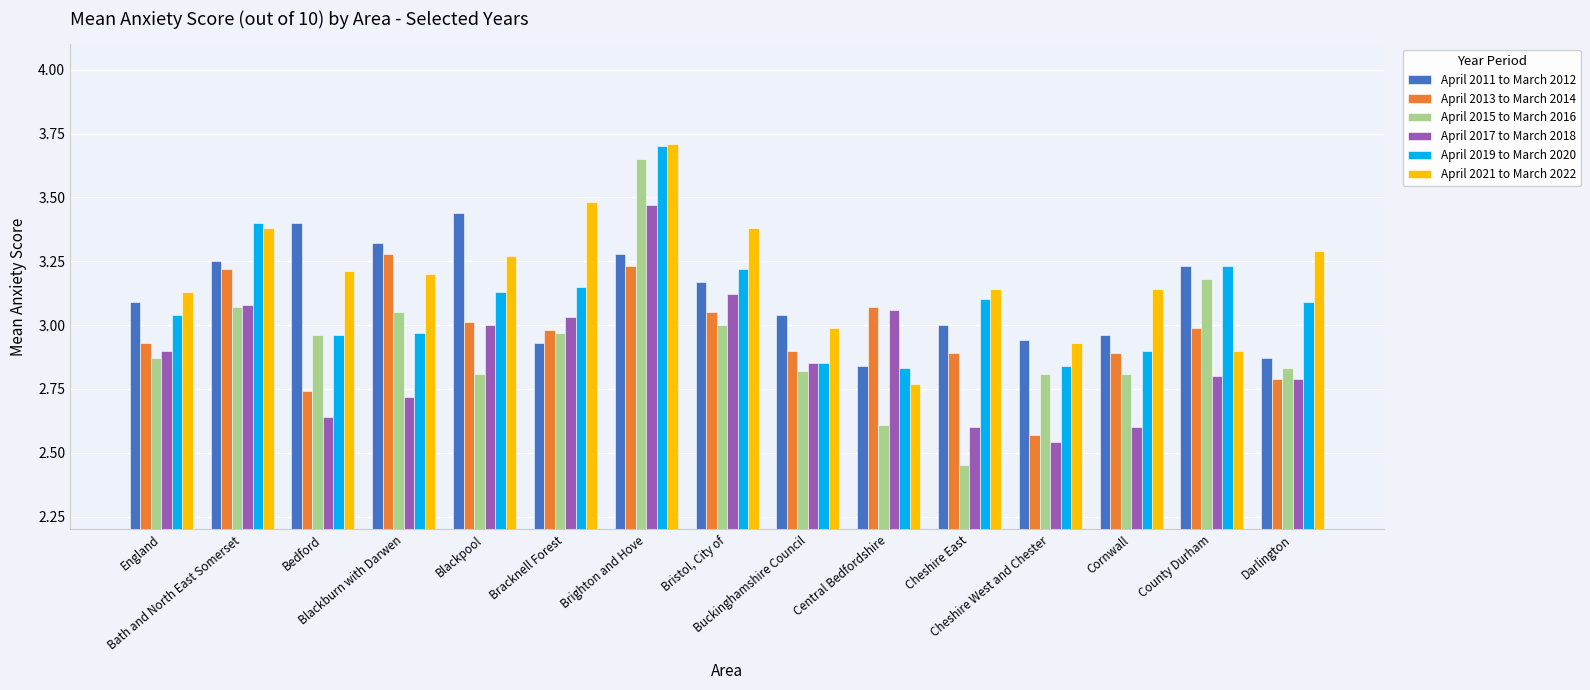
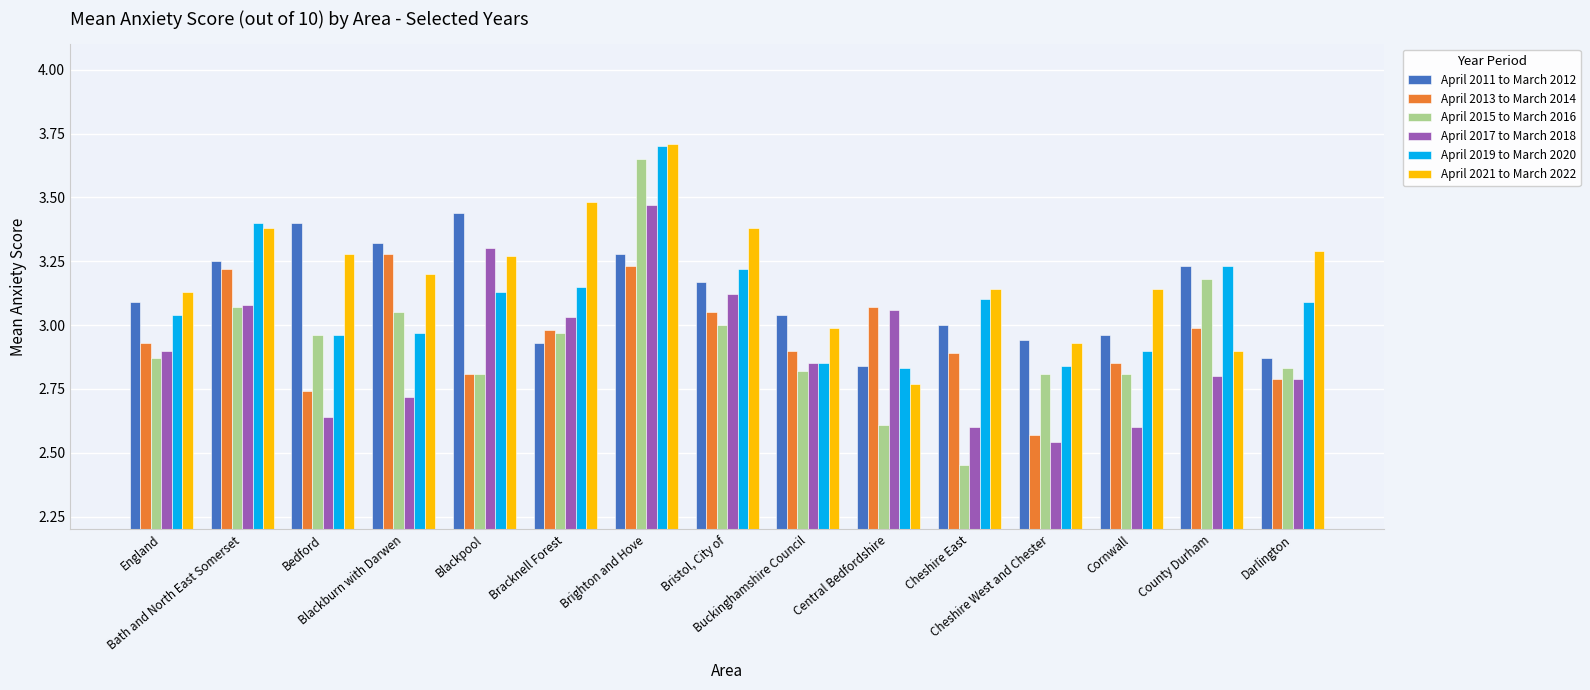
  {
    "April 2011 to March 2012": {
      "England": 3.09,
      "Bath and North East Somerset": 3.25,
      "Bedford": 3.40,
      "Blackburn with Darwen": 3.32,
      "Blackpool": 3.44,
      "Bracknell Forest": 2.93,
      "Brighton and Hove": 3.28,
      "Bristol, City of": 3.17,
      "Buckinghamshire Council": 3.04,
      "Central Bedfordshire": 2.84,
      "Cheshire East": 3.00,
      "Cheshire West and Chester": 2.94,
      "Cornwall": 2.96,
      "County Durham": 3.23,
      "Darlington": 2.87
    },
    "April 2013 to March 2014": {
      "England": 2.93,
      "Bath and North East Somerset": 3.22,
      "Bedford": 2.74,
      "Blackburn with Darwen": 3.28,
-     "Blackpool": 3.01,
+     "Blackpool": 2.81,
      "Bracknell Forest": 2.98,
      "Brighton and Hove": 3.23,
      "Bristol, City of": 3.05,
      "Buckinghamshire Council": 2.90,
      "Central Bedfordshire": 3.07,
      "Cheshire East": 2.89,
      "Cheshire West and Chester": 2.57,
-     "Cornwall": 2.89,
+     "Cornwall": 2.85,
      "County Durham": 2.99,
      "Darlington": 2.79
    },
    "April 2015 to March 2016": {
      "England": 2.87,
      "Bath and North East Somerset": 3.07,
      "Bedford": 2.96,
      "Blackburn with Darwen": 3.05,
      "Blackpool": 2.81,
      "Bracknell Forest": 2.97,
      "Brighton and Hove": 3.65,
      "Bristol, City of": 3.00,
      "Buckinghamshire Council": 2.82,
      "Central Bedfordshire": 2.61,
      "Cheshire East": 2.45,
      "Cheshire West and Chester": 2.81,
      "Cornwall": 2.81,
      "County Durham": 3.18,
      "Darlington": 2.83
    },
    "April 2017 to March 2018": {
      "England": 2.9,
      "Bath and North East Somerset": 3.08,
      "Bedford": 2.64,
      "Blackburn with Darwen": 2.72,
-     "Blackpool": 3.0,
+     "Blackpool": 3.3,
      "Bracknell Forest": 3.03,
      "Brighton and Hove": 3.47,
      "Bristol, City of": 3.12,
      "Buckinghamshire Council": 2.85,
      "Central Bedfordshire": 3.06,
      "Cheshire East": 2.6,
      "Cheshire West and Chester": 2.54,
      "Cornwall": 2.6,
      "County Durham": 2.8,
      "Darlington": 2.79
    },
    "April 2019 to March 2020": {
      "England": 3.04,
      "Bath and North East Somerset": 3.40,
      "Bedford": 2.96,
      "Blackburn with Darwen": 2.97,
      "Blackpool": 3.13,
      "Bracknell Forest": 3.15,
      "Brighton and Hove": 3.70,
      "Bristol, City of": 3.22,
      "Buckinghamshire Council": 2.85,
      "Central Bedfordshire": 2.83,
      "Cheshire East": 3.10,
      "Cheshire West and Chester": 2.84,
      "Cornwall": 2.90,
      "County Durham": 3.23,
      "Darlington": 3.09
    },
    "April 2021 to March 2022": {
      "England": 3.13,
      "Bath and North East Somerset": 3.38,
-     "Bedford": 3.21,
+     "Bedford": 3.28,
      "Blackburn with Darwen": 3.20,
      "Blackpool": 3.27,
      "Bracknell Forest": 3.48,
      "Brighton and Hove": 3.71,
      "Bristol, City of": 3.38,
      "Buckinghamshire Council": 2.99,
      "Central Bedfordshire": 2.77,
      "Cheshire East": 3.14,
      "Cheshire West and Chester": 2.93,
      "Cornwall": 3.14,
      "County Durham": 2.90,
      "Darlington": 3.29
    }
  }
